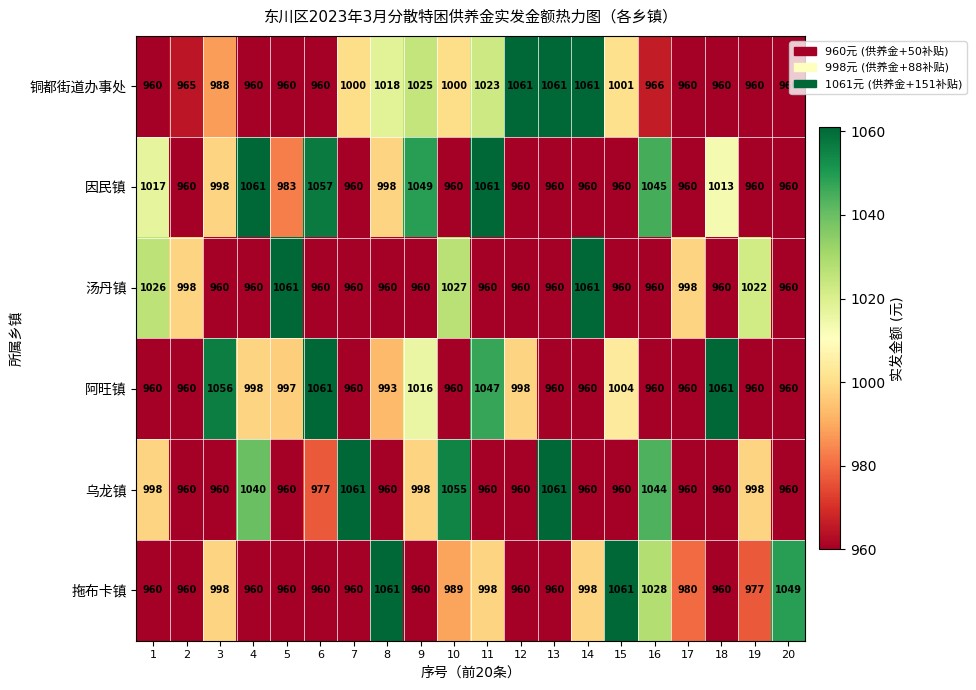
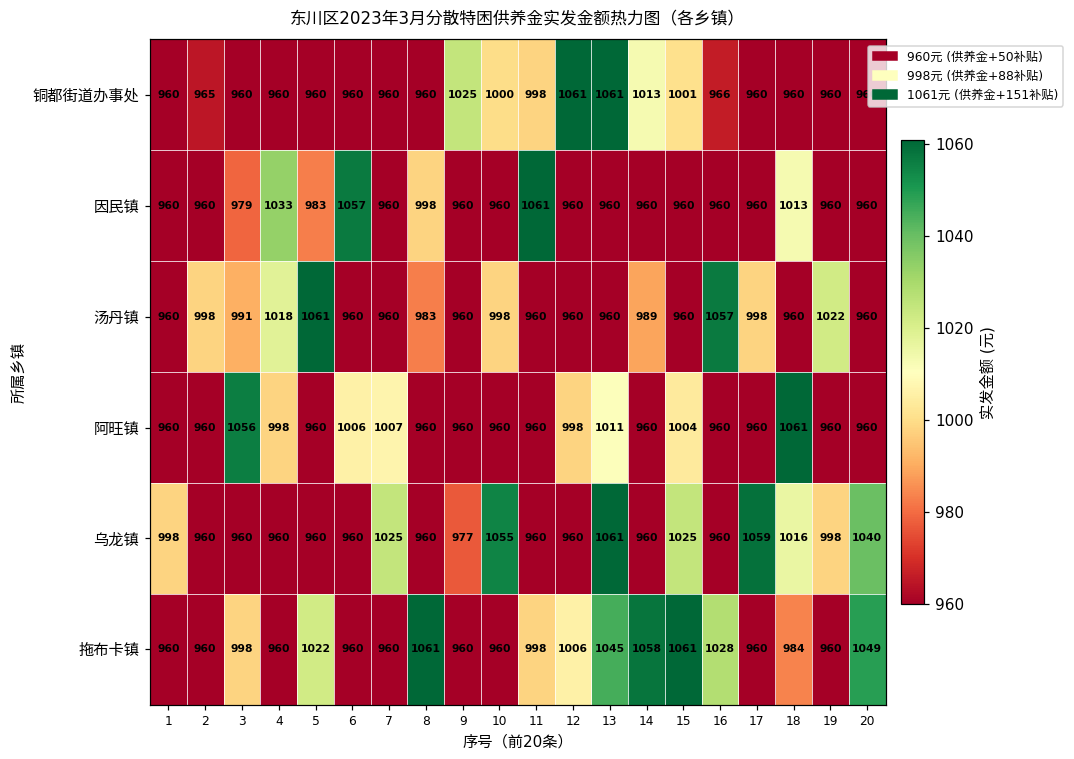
  {
    "铜都街道办事处": {
      "1": 960,
      "2": 965,
-     "3": 988,
+     "3": 960,
      "4": 960,
      "5": 960,
      "6": 960,
-     "7": 1000,
-     "8": 1018,
+     "7": 960,
+     "8": 960,
      "9": 1025,
      "10": 1000,
-     "11": 1023,
+     "11": 998,
      "12": 1061,
      "13": 1061,
-     "14": 1061,
+     "14": 1013,
      "15": 1001,
      "16": 966,
      "17": 960,
      "18": 960,
      "19": 960
    },
    "因民镇": {
-     "1": 1017,
+     "1": 960,
      "2": 960,
-     "3": 998,
-     "4": 1061,
+     "3": 979,
+     "4": 1033,
      "5": 983,
      "6": 1057,
      "7": 960,
      "8": 998,
-     "9": 1049,
+     "9": 960,
      "10": 960,
      "11": 1061,
      "12": 960,
      "13": 960,
      "14": 960,
      "15": 960,
-     "16": 1045,
+     "16": 960,
      "17": 960,
      "18": 1013,
      "19": 960,
      "20": 960
    },
    "汤丹镇": {
-     "1": 1026,
+     "1": 960,
      "2": 998,
-     "3": 960,
-     "4": 960,
+     "3": 991,
+     "4": 1018,
      "5": 1061,
      "6": 960,
      "7": 960,
-     "8": 960,
+     "8": 983,
      "9": 960,
-     "10": 1027,
+     "10": 998,
      "11": 960,
      "12": 960,
      "13": 960,
-     "14": 1061,
+     "14": 989,
      "15": 960,
-     "16": 960,
+     "16": 1057,
      "17": 998,
      "18": 960,
      "19": 1022,
      "20": 960
    },
    "阿旺镇": {
      "1": 960,
      "2": 960,
      "3": 1056,
      "4": 998,
-     "5": 997,
-     "6": 1061,
-     "7": 960,
-     "8": 993,
-     "9": 1016,
+     "5": 960,
+     "6": 1006,
+     "7": 1007,
+     "8": 960,
+     "9": 960,
      "10": 960,
-     "11": 1047,
+     "11": 960,
      "12": 998,
-     "13": 960,
+     "13": 1011,
      "14": 960,
      "15": 1004,
      "16": 960,
      "17": 960,
      "18": 1061,
      "19": 960,
      "20": 960
    },
    "乌龙镇": {
      "1": 998,
      "2": 960,
      "3": 960,
-     "4": 1040,
+     "4": 960,
      "5": 960,
-     "6": 977,
-     "7": 1061,
+     "6": 960,
+     "7": 1025,
      "8": 960,
-     "9": 998,
+     "9": 977,
      "10": 1055,
      "11": 960,
      "12": 960,
      "13": 1061,
      "14": 960,
-     "15": 960,
-     "16": 1044,
-     "17": 960,
-     "18": 960,
+     "15": 1025,
+     "16": 960,
+     "17": 1059,
+     "18": 1016,
      "19": 998,
-     "20": 960
+     "20": 1040
    },
    "拖布卡镇": {
      "1": 960,
      "2": 960,
      "3": 998,
      "4": 960,
-     "5": 960,
+     "5": 1022,
      "6": 960,
      "7": 960,
      "8": 1061,
      "9": 960,
-     "10": 989,
+     "10": 960,
      "11": 998,
-     "12": 960,
-     "13": 960,
-     "14": 998,
+     "12": 1006,
+     "13": 1045,
+     "14": 1058,
      "15": 1061,
      "16": 1028,
-     "17": 980,
-     "18": 960,
-     "19": 977,
+     "17": 960,
+     "18": 984,
+     "19": 960,
      "20": 1049
    }
  }
